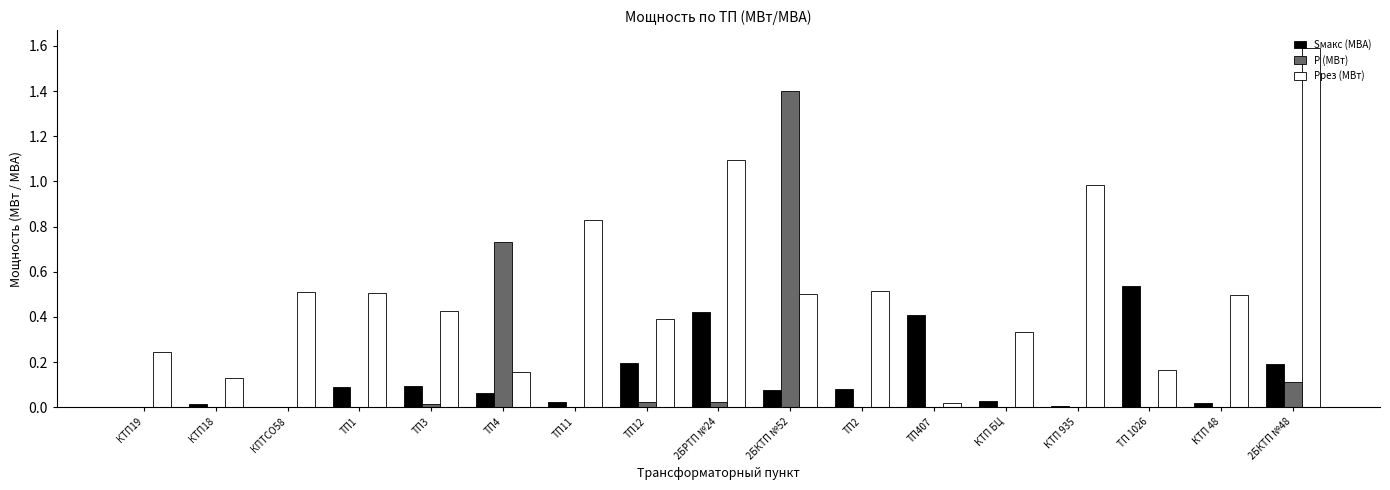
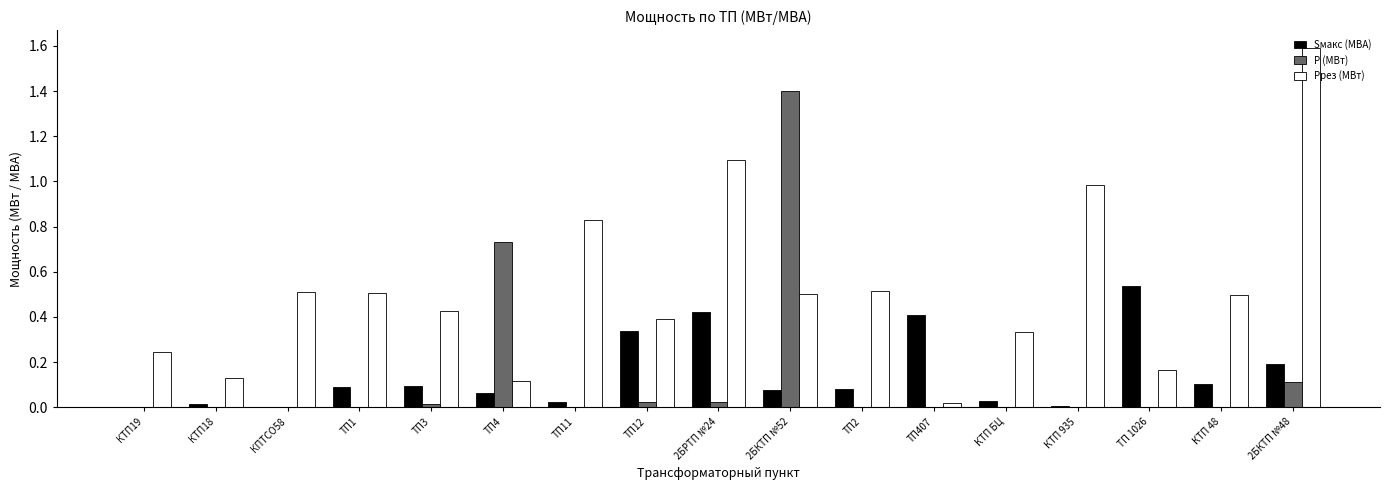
  {
    "Sмакс (МВА)": {
      "КТП18": 0.01,
      "ТП1": 0.09,
      "ТП3": 0.09,
      "ТП4": 0.06,
      "ТП11": 0.02,
-     "ТП12": 0.20,
+     "ТП12": 0.34,
      "2БРТП №24": 0.42,
      "2БКТП №52": 0.07,
      "ТП2": 0.08,
      "ТП407": 0.41,
      "КТП БЦ": 0.03,
      "ТП 1026": 0.54,
-     "КТП 48": 0.02,
+     "КТП 48": 0.10,
      "2БКТП №48": 0.19
    },
    "Р (МВт)": {
      "КТП19": 0.00,
      "КТП18": 0.00,
      "КПТСО58": 0.00,
      "ТП1": 0.00,
      "ТП3": 0.02,
      "ТП4": 0.73,
      "ТП11": 0.00,
      "ТП12": 0.02,
      "2БРТП №24": 0.02,
      "2БКТП №52": 1.40,
      "ТП2": 0.00,
      "ТП407": 0.00,
      "КТП БЦ": 0.00,
      "КТП 935": 0.00,
      "ТП 1026": 0.00,
      "КТП 48": 0.00,
      "2БКТП №48": 0.11
    },
    "Ррез (МВт)": {
      "КТП19": 0.24,
      "КТП18": 0.13,
      "КПТСО58": 0.51,
      "ТП1": 0.51,
      "ТП3": 0.42,
-     "ТП4": 0.16,
+     "ТП4": 0.12,
      "ТП11": 0.83,
      "ТП12": 0.39,
      "2БРТП №24": 1.09,
      "2БКТП №52": 0.50,
      "ТП2": 0.52,
      "ТП407": 0.02,
      "КТП БЦ": 0.33,
      "КТП 935": 0.98,
      "ТП 1026": 0.16,
      "КТП 48": 0.50,
      "2БКТП №48": 1.59
    }
  }
